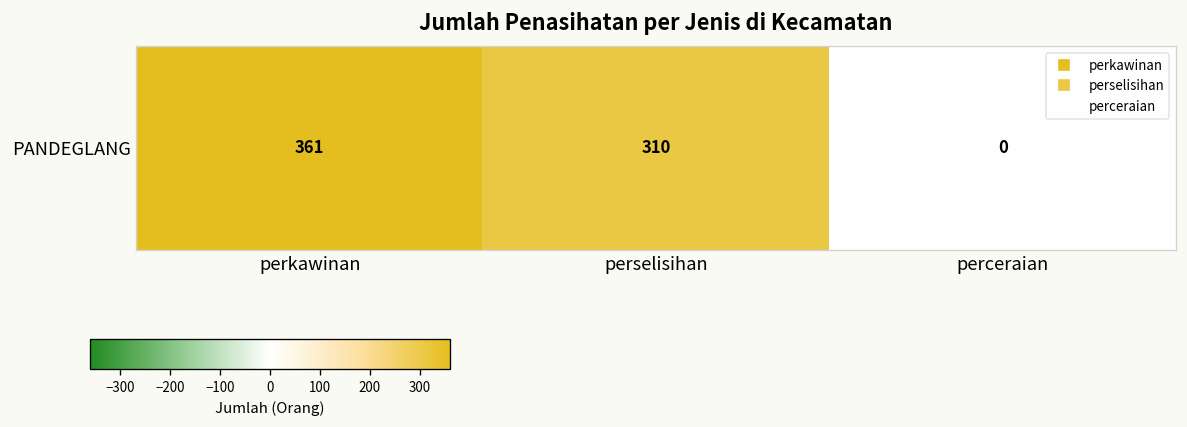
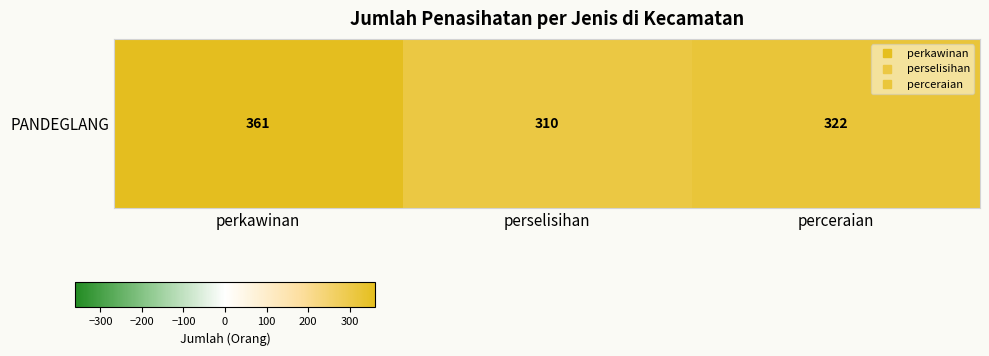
  {
    "PANDEGLANG": {
      "perkawinan": 361,
      "perselisihan": 310,
-     "perceraian": 0
+     "perceraian": 322
    }
  }
